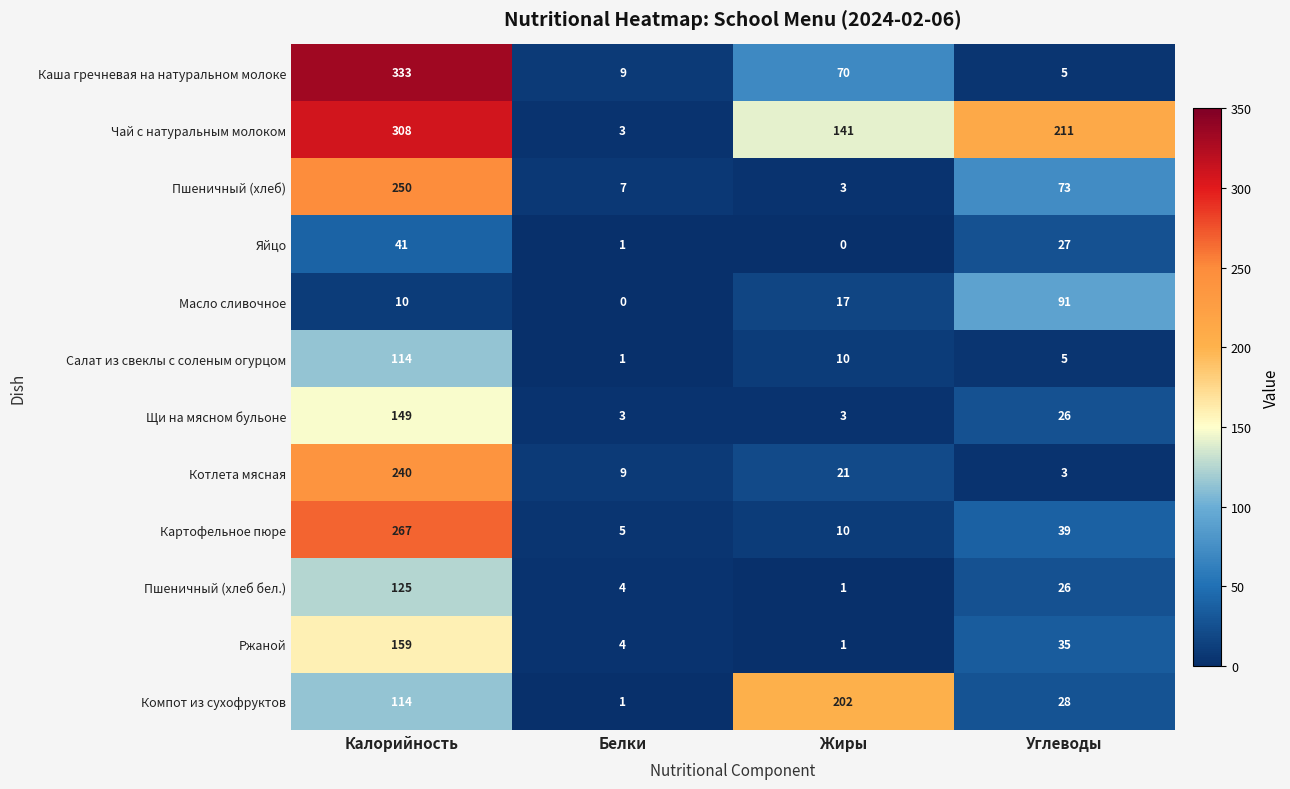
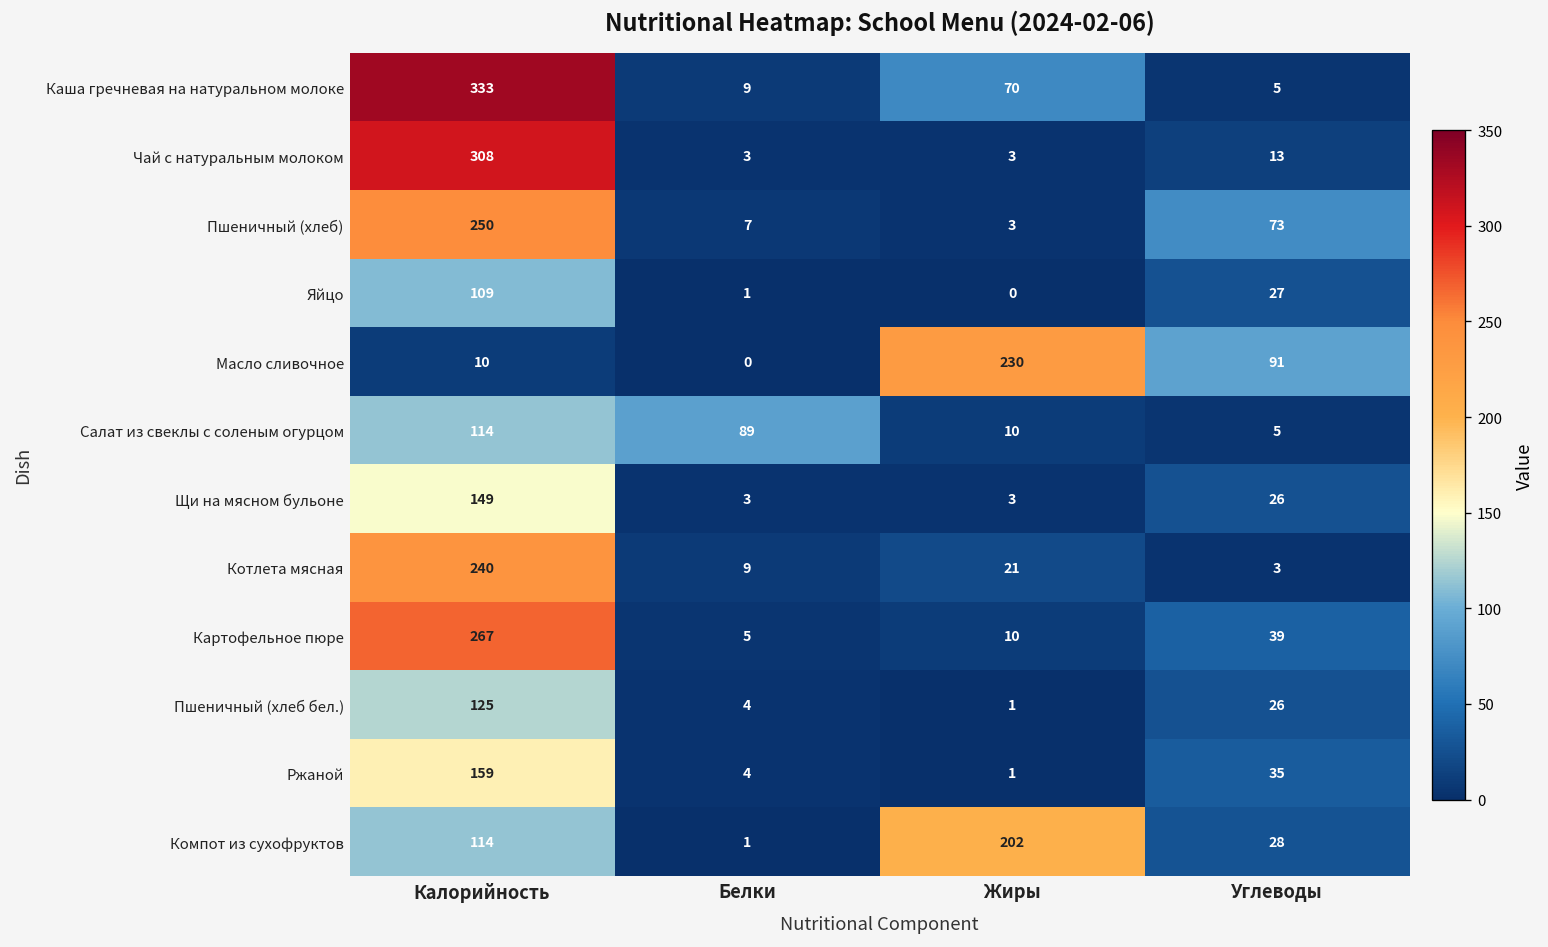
  {
    "Каша гречневая на натуральном молоке": {
      "Калорийность": 333,
      "Белки": 9,
      "Жиры": 70,
      "Углеводы": 5
    },
    "Чай с натуральным молоком": {
      "Калорийность": 308,
      "Белки": 3,
-     "Жиры": 141,
-     "Углеводы": 211
+     "Жиры": 3,
+     "Углеводы": 13
    },
    "Пшеничный (хлеб)": {
      "Калорийность": 250,
      "Белки": 7,
      "Жиры": 3,
      "Углеводы": 73
    },
    "Яйцо": {
-     "Калорийность": 41,
+     "Калорийность": 109,
      "Белки": 1,
      "Жиры": 0,
      "Углеводы": 27
    },
    "Масло сливочное": {
      "Калорийность": 10,
      "Белки": 0,
-     "Жиры": 17,
+     "Жиры": 230,
      "Углеводы": 91
    },
    "Салат из свеклы с соленым огурцом": {
      "Калорийность": 114,
-     "Белки": 1,
+     "Белки": 89,
      "Жиры": 10,
      "Углеводы": 5
    },
    "Щи на мясном бульоне": {
      "Калорийность": 149,
      "Белки": 3,
      "Жиры": 3,
      "Углеводы": 26
    },
    "Котлета мясная": {
      "Калорийность": 240,
      "Белки": 9,
      "Жиры": 21,
      "Углеводы": 3
    },
    "Картофельное пюре": {
      "Калорийность": 267,
      "Белки": 5,
      "Жиры": 10,
      "Углеводы": 39
    },
    "Пшеничный (хлеб бел.)": {
      "Калорийность": 125,
      "Белки": 4,
      "Жиры": 1,
      "Углеводы": 26
    },
    "Ржаной": {
      "Калорийность": 159,
      "Белки": 4,
      "Жиры": 1,
      "Углеводы": 35
    },
    "Компот из сухофруктов": {
      "Калорийность": 114,
      "Белки": 1,
      "Жиры": 202,
      "Углеводы": 28
    }
  }
